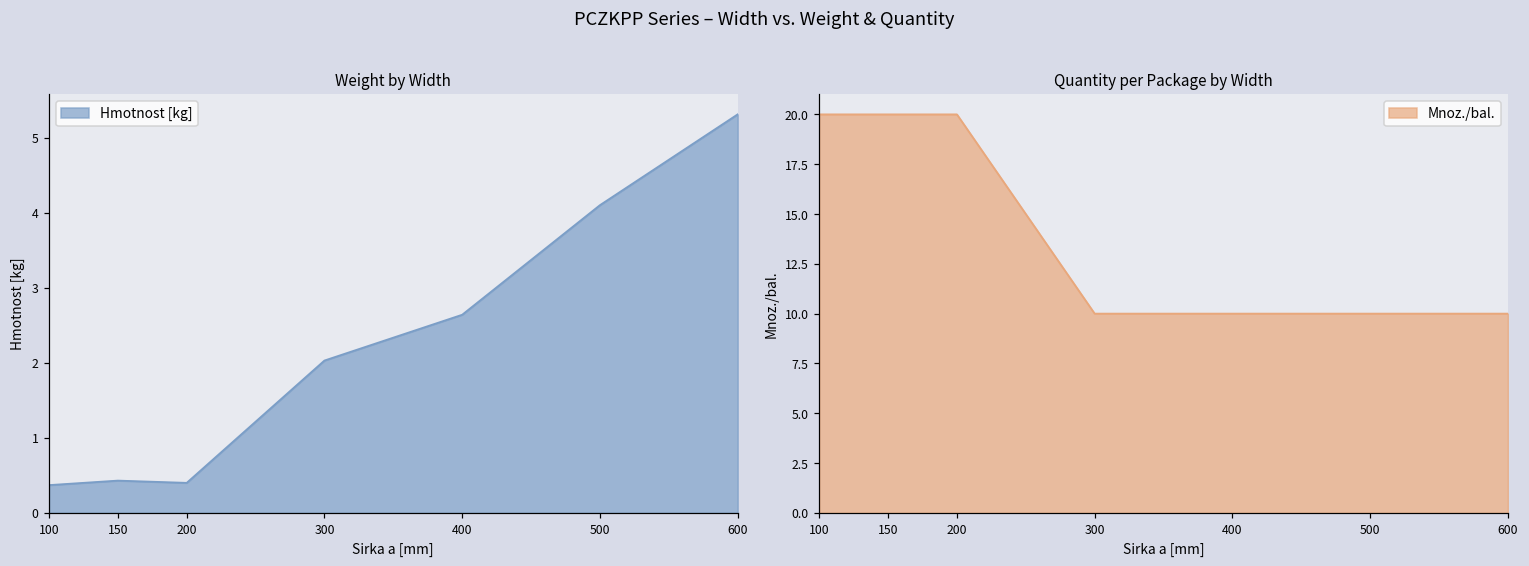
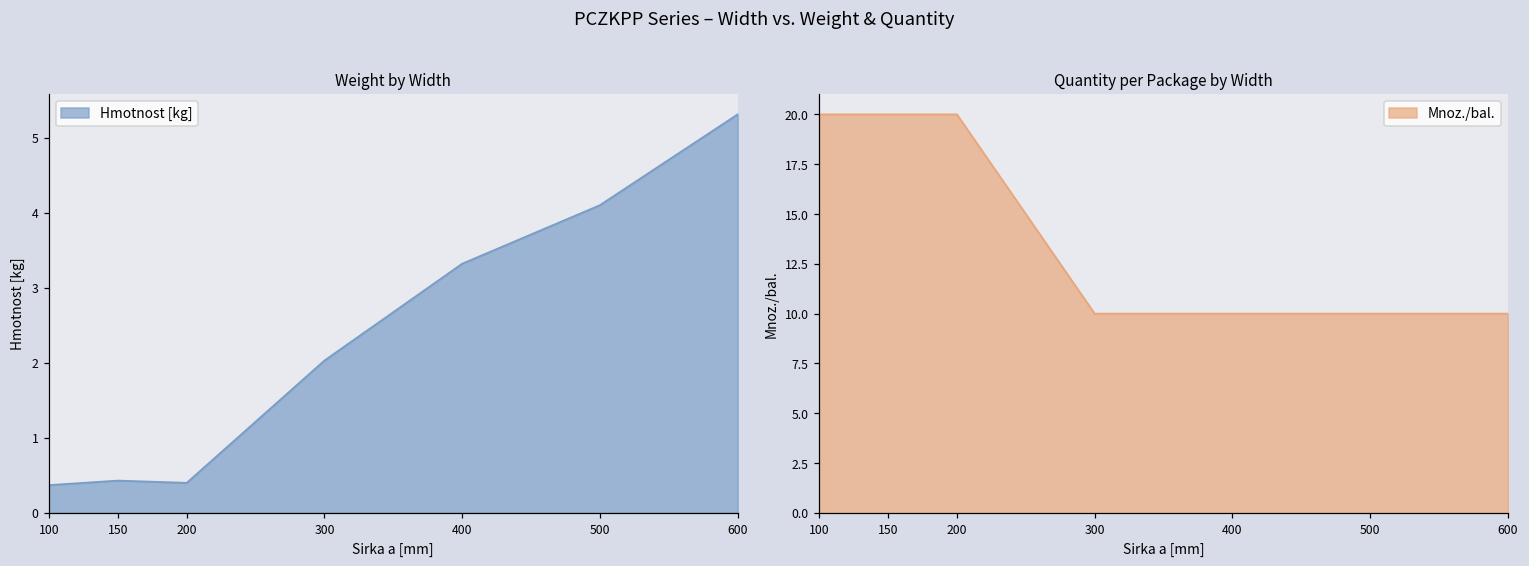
  {
    "Weight by Width": {
      "100": 0.4,
      "150": 0.4,
      "200": 0.4,
      "300": 2.0,
-     "400": 2.6,
+     "400": 3.3,
      "500": 4.1,
      "600": 5.3
    },
    "Quantity per Package by Width": {
      "100": 20.0,
      "150": 20.0,
      "200": 20.0,
      "300": 10.0,
      "400": 10.0,
      "500": 10.0,
      "600": 10.0
    }
  }
